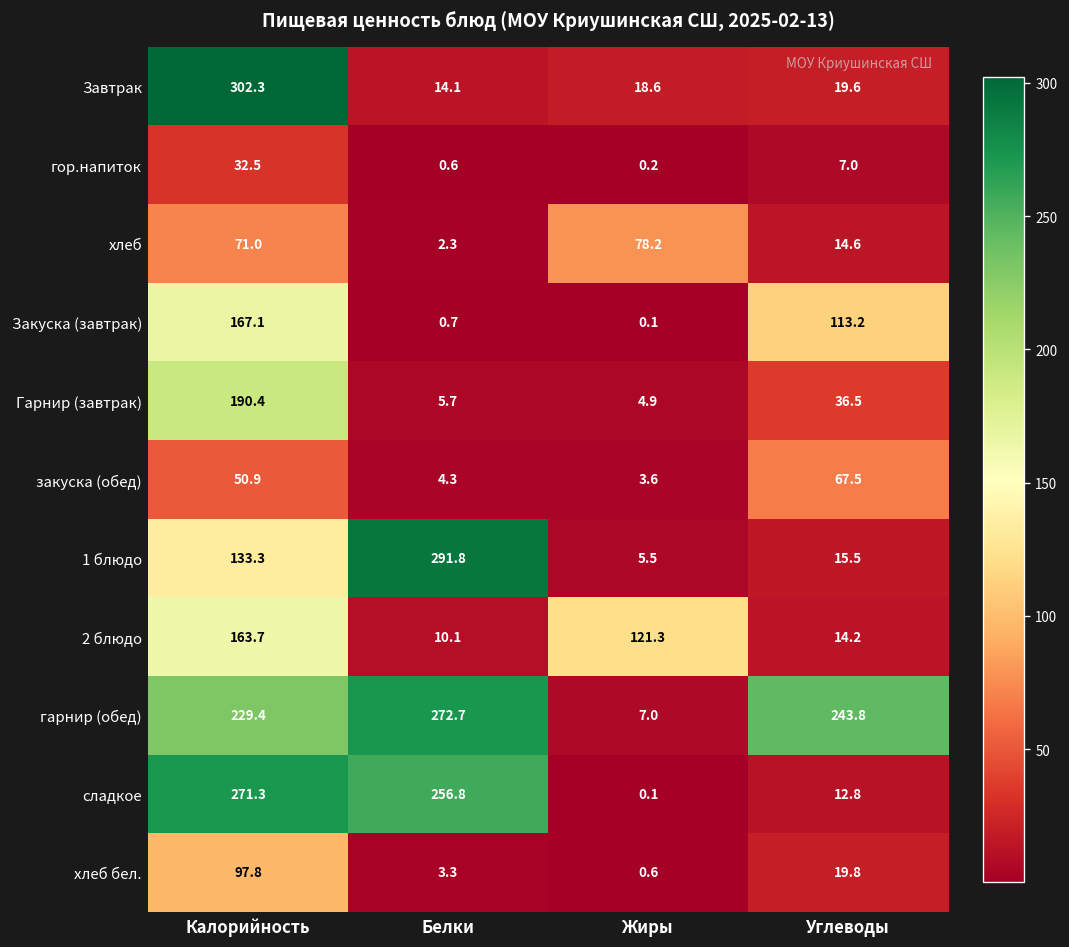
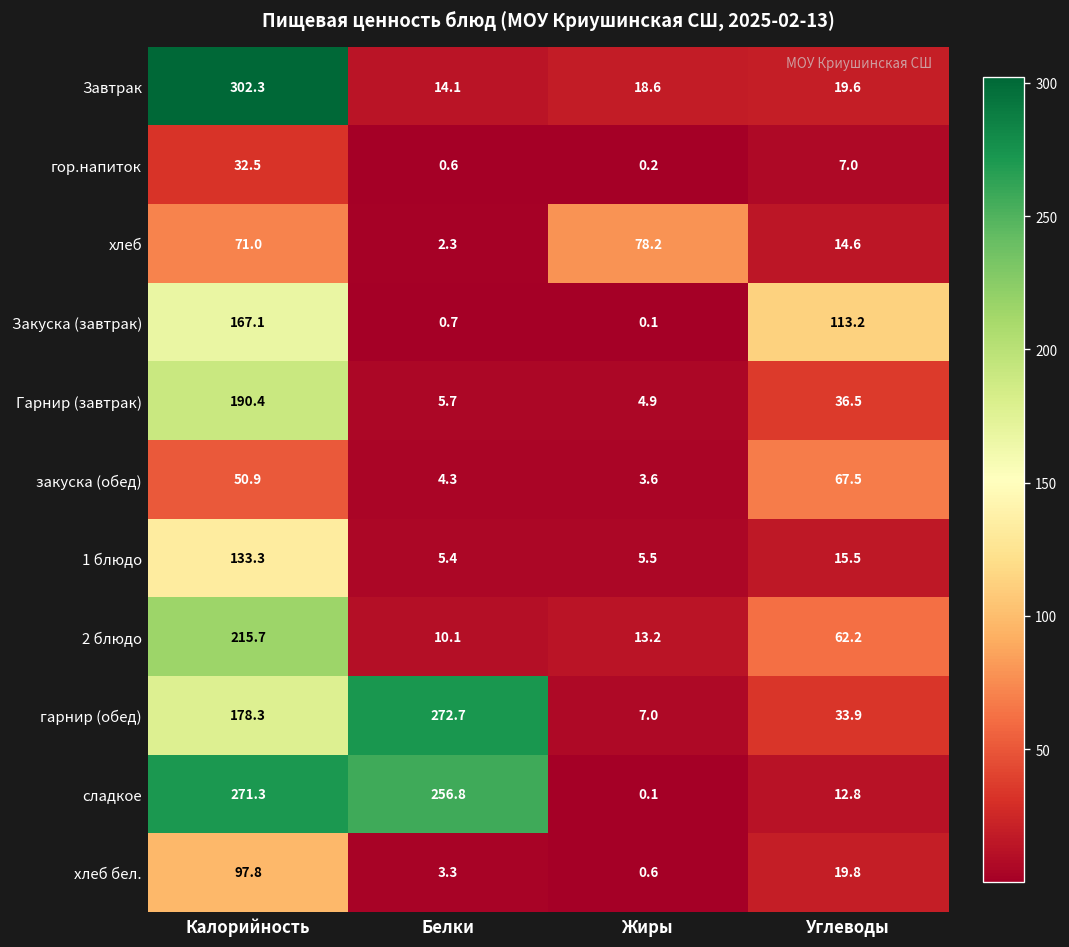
  {
    "Завтрак": {
      "Калорийность": 302.3,
      "Белки": 14.1,
      "Жиры": 18.6
    },
    "гор.напиток": {
      "Калорийность": 32.5,
      "Белки": 0.6,
      "Жиры": 0.2,
      "Углеводы": 7.0
    },
    "хлеб": {
      "Калорийность": 71.0,
      "Белки": 2.3,
      "Жиры": 78.2,
      "Углеводы": 14.6
    },
    "Закуска (завтрак)": {
      "Калорийность": 167.1,
      "Белки": 0.7,
      "Жиры": 0.1,
      "Углеводы": 113.2
    },
    "Гарнир (завтрак)": {
      "Калорийность": 190.4,
      "Белки": 5.7,
      "Жиры": 4.9,
      "Углеводы": 36.5
    },
    "закуска (обед)": {
      "Калорийность": 50.9,
      "Белки": 4.3,
      "Жиры": 3.6,
      "Углеводы": 67.5
    },
    "1 блюдо": {
      "Калорийность": 133.3,
-     "Белки": 291.8,
+     "Белки": 5.4,
      "Жиры": 5.5,
      "Углеводы": 15.5
    },
    "2 блюдо": {
-     "Калорийность": 163.7,
+     "Калорийность": 215.7,
      "Белки": 10.1,
-     "Жиры": 121.3,
-     "Углеводы": 14.2
+     "Жиры": 13.2,
+     "Углеводы": 62.2
    },
    "гарнир (обед)": {
-     "Калорийность": 229.4,
+     "Калорийность": 178.3,
      "Белки": 272.7,
      "Жиры": 7.0,
-     "Углеводы": 243.8
+     "Углеводы": 33.9
    },
    "сладкое": {
      "Калорийность": 271.3,
      "Белки": 256.8,
      "Жиры": 0.1,
      "Углеводы": 12.8
    },
    "хлеб бел.": {
      "Калорийность": 97.8,
      "Белки": 3.3,
      "Жиры": 0.6,
      "Углеводы": 19.8
    }
  }
